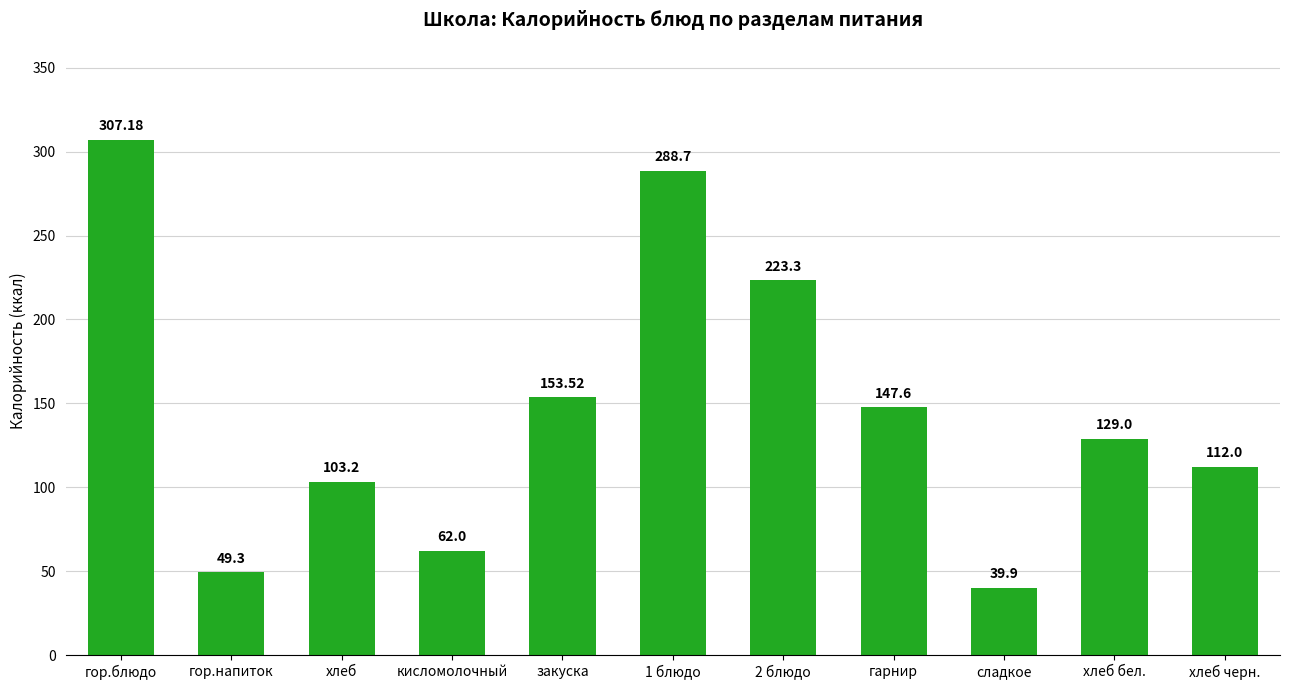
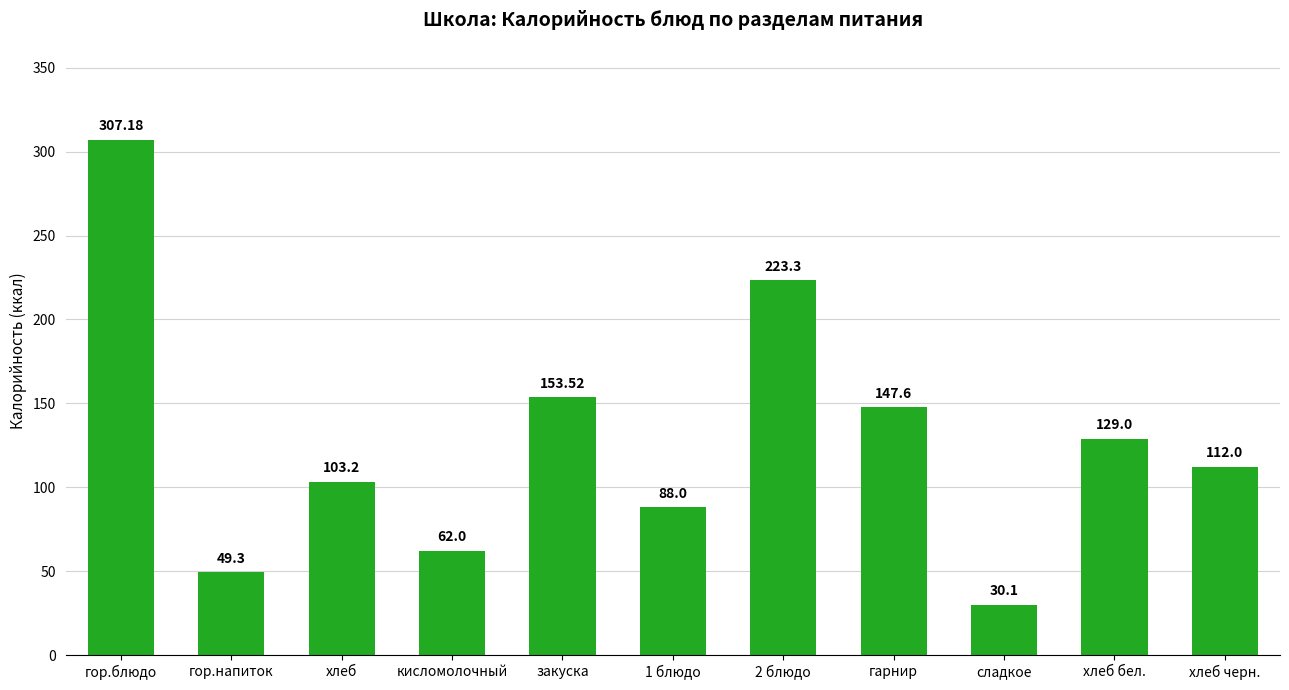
  {
    "гор.блюдо": 307.18,
    "гор.напиток": 49.3,
    "хлеб": 103.2,
    "кисломолочный": 62.0,
    "закуска": 153.52,
-   "1 блюдо": 288.7,
+   "1 блюдо": 88.0,
    "2 блюдо": 223.3,
    "гарнир": 147.6,
-   "сладкое": 39.9,
+   "сладкое": 30.1,
    "хлеб бел.": 129.0,
    "хлеб черн.": 112.0
  }
